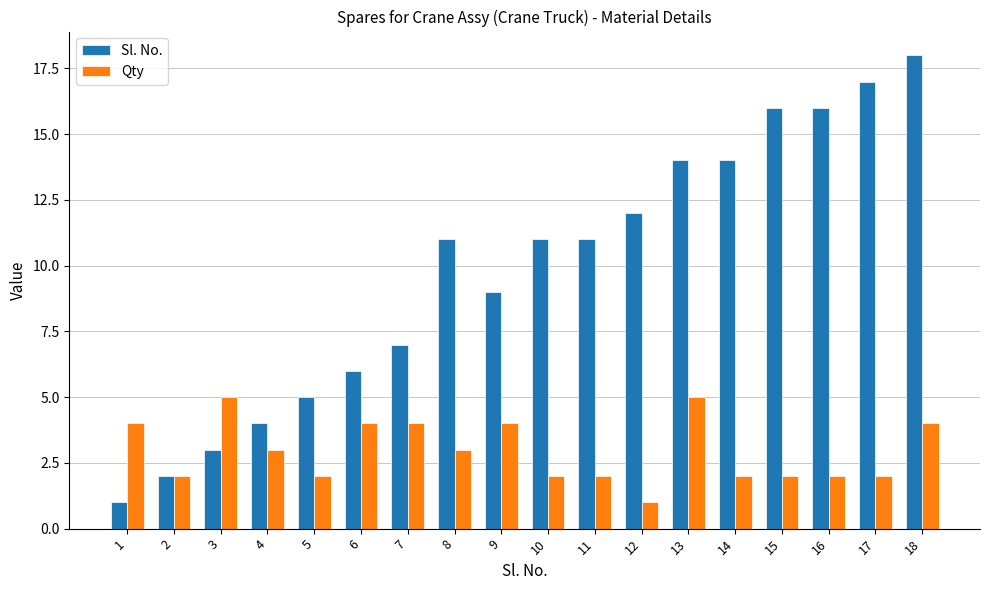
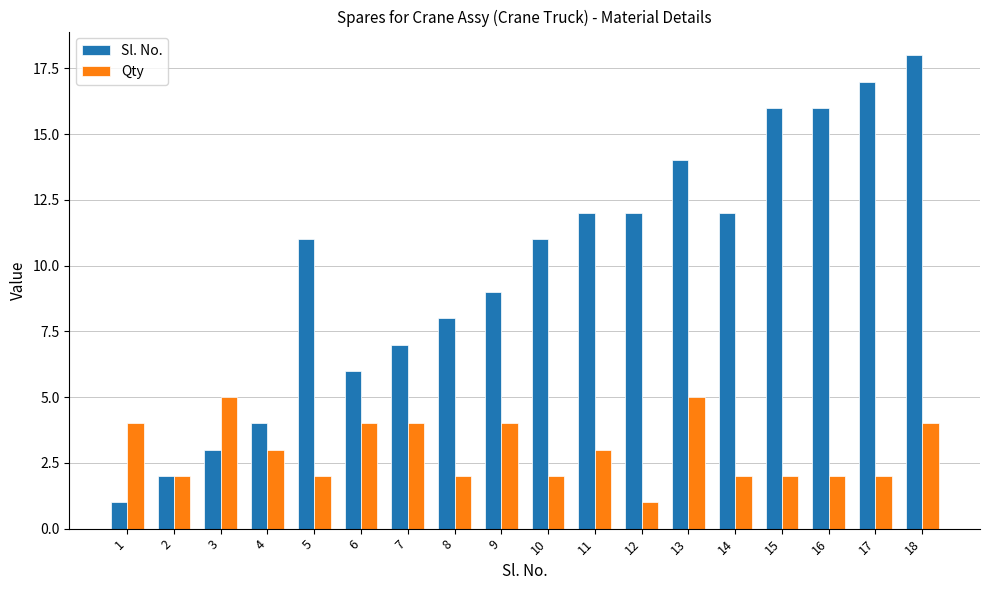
  {
    "Sl. No.": {
      "1": 1,
      "2": 2,
      "3": 3,
      "4": 4,
-     "5": 5,
+     "5": 11,
      "6": 6,
      "7": 7,
-     "8": 11,
+     "8": 8,
      "9": 9,
      "10": 11,
-     "11": 11,
+     "11": 12,
      "12": 12,
      "13": 14,
-     "14": 14,
+     "14": 12,
      "15": 16,
      "16": 16,
      "17": 17,
      "18": 18
    },
    "Qty": {
      "1": 4,
      "2": 2,
      "3": 5,
      "4": 3,
      "5": 2,
      "6": 4,
      "7": 4,
-     "8": 3,
+     "8": 2,
      "9": 4,
      "10": 2,
-     "11": 2,
+     "11": 3,
      "12": 1,
      "13": 5,
      "14": 2,
      "15": 2,
      "16": 2,
      "17": 2,
      "18": 4
    }
  }
